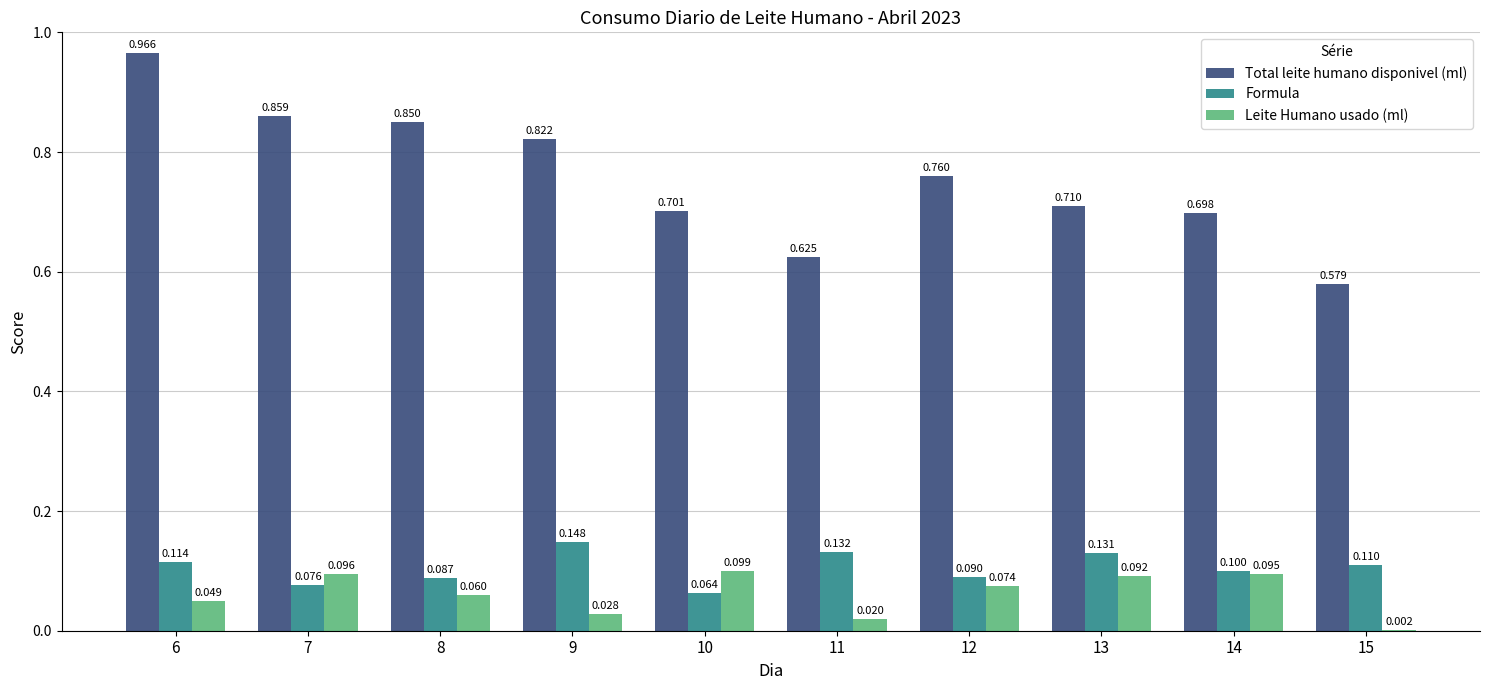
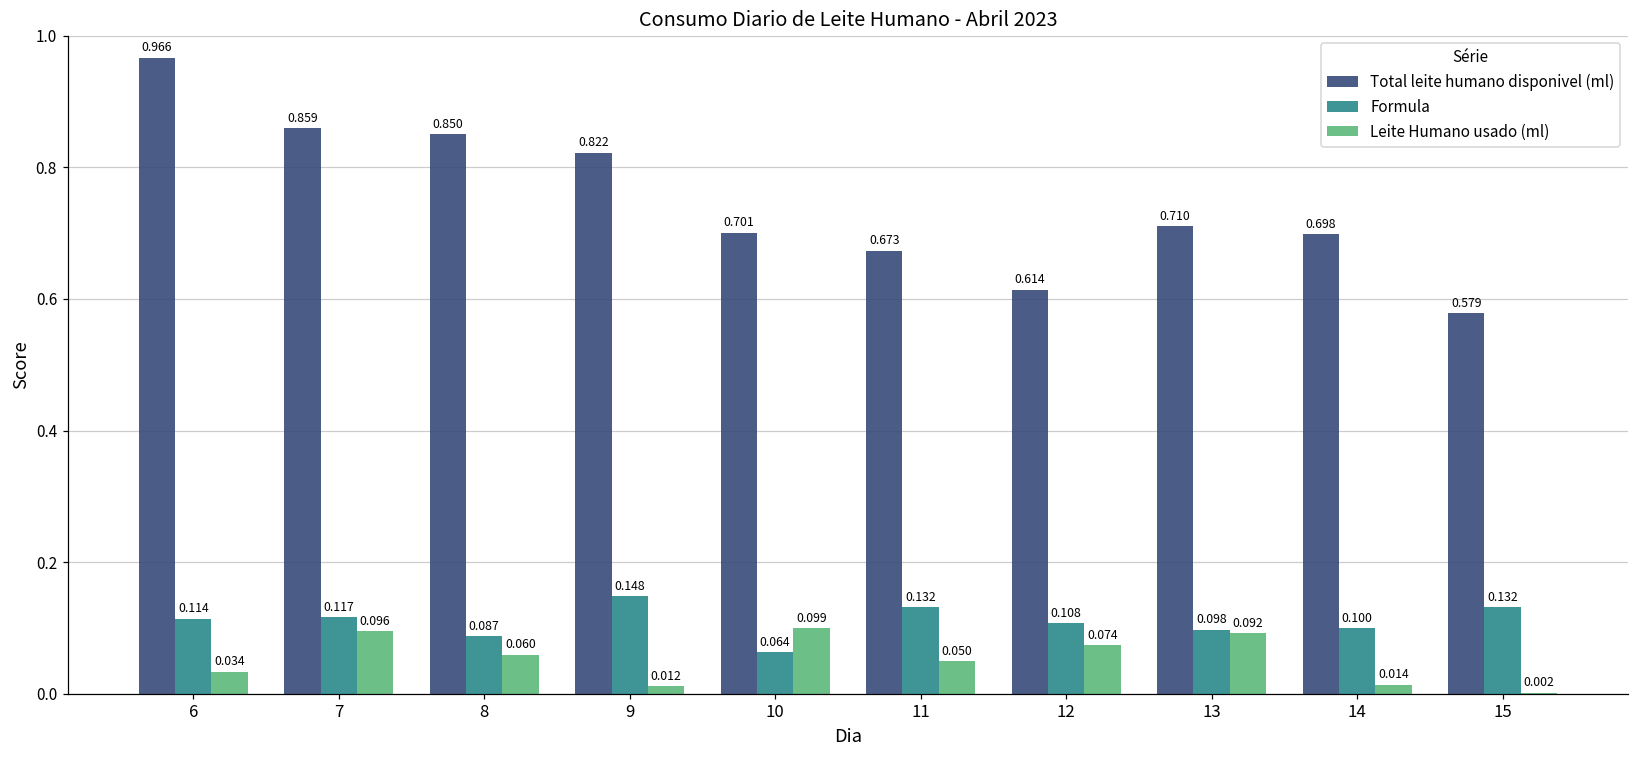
  {
    "Total leite humano disponivel (ml)": {
      "6": 0.966,
      "7": 0.859,
      "8": 0.850,
      "9": 0.822,
      "10": 0.701,
-     "11": 0.625,
-     "12": 0.760,
+     "11": 0.673,
+     "12": 0.614,
      "13": 0.710,
      "14": 0.698,
      "15": 0.579
    },
    "Formula": {
      "6": 0.114,
-     "7": 0.076,
+     "7": 0.117,
      "8": 0.087,
      "9": 0.148,
      "10": 0.064,
      "11": 0.132,
-     "12": 0.090,
-     "13": 0.131,
+     "12": 0.108,
+     "13": 0.098,
      "14": 0.100,
-     "15": 0.110
+     "15": 0.132
    },
    "Leite Humano usado (ml)": {
-     "6": 0.049,
+     "6": 0.034,
      "7": 0.096,
      "8": 0.060,
-     "9": 0.028,
+     "9": 0.012,
      "10": 0.099,
-     "11": 0.020,
+     "11": 0.050,
      "12": 0.074,
      "13": 0.092,
-     "14": 0.095,
+     "14": 0.014,
      "15": 0.002
    }
  }
